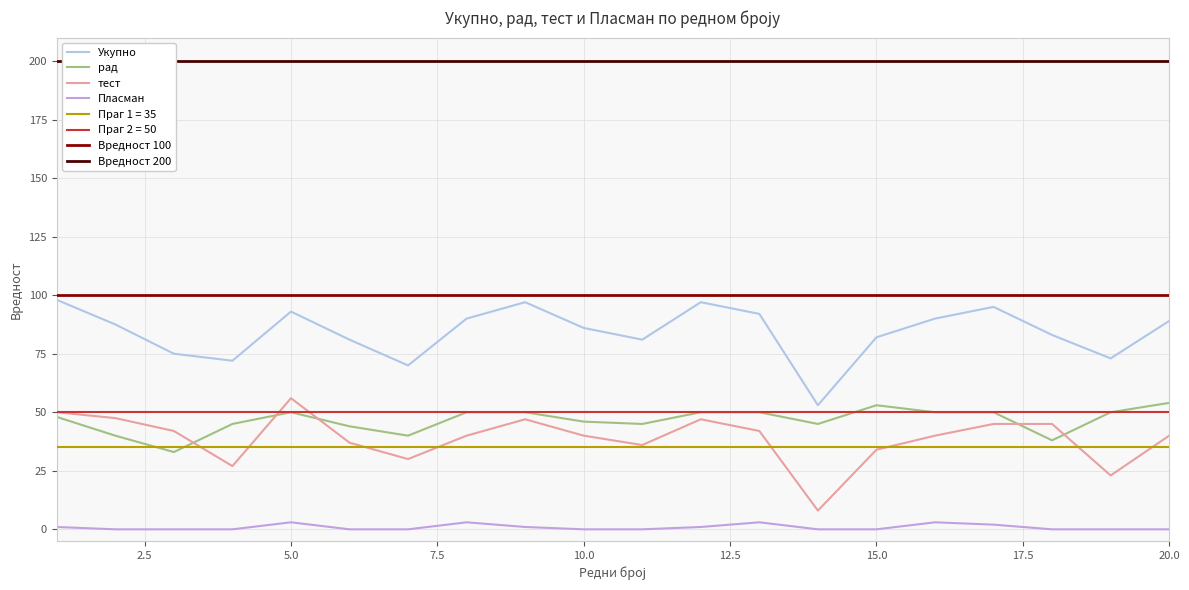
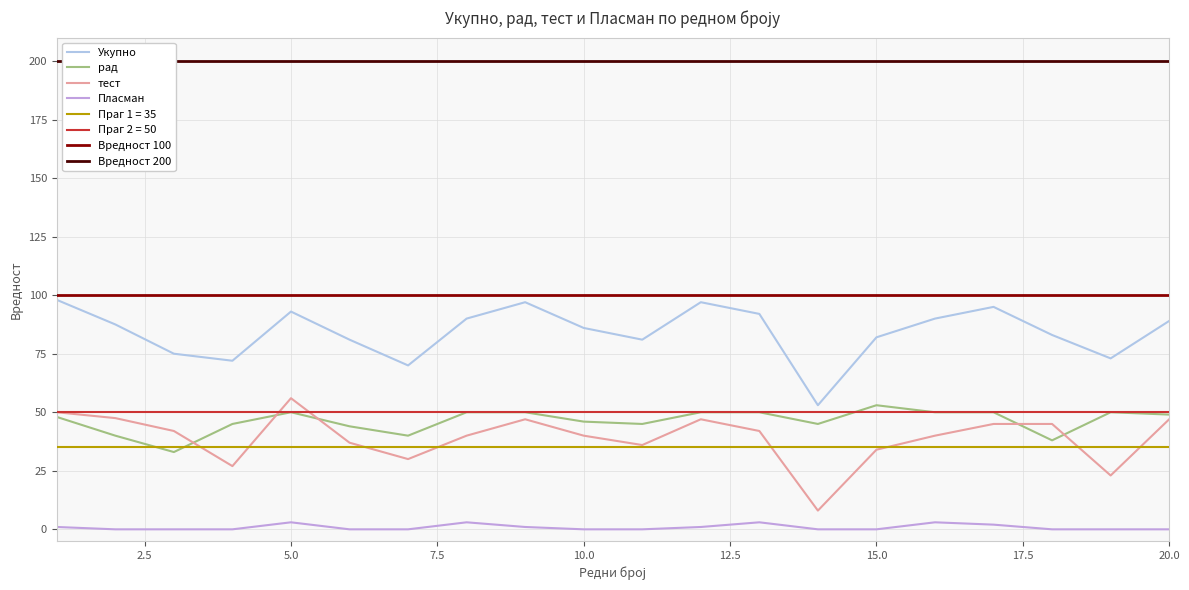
  {
    "рад": {
      "5.0": 50,
      "10.0": 46,
      "15.0": 53,
-     "20.0": 54
+     "20.0": 49
    },
    "тест": {
      "5.0": 56,
      "10.0": 40,
      "15.0": 34,
-     "20.0": 40
+     "20.0": 47
    }
  }
